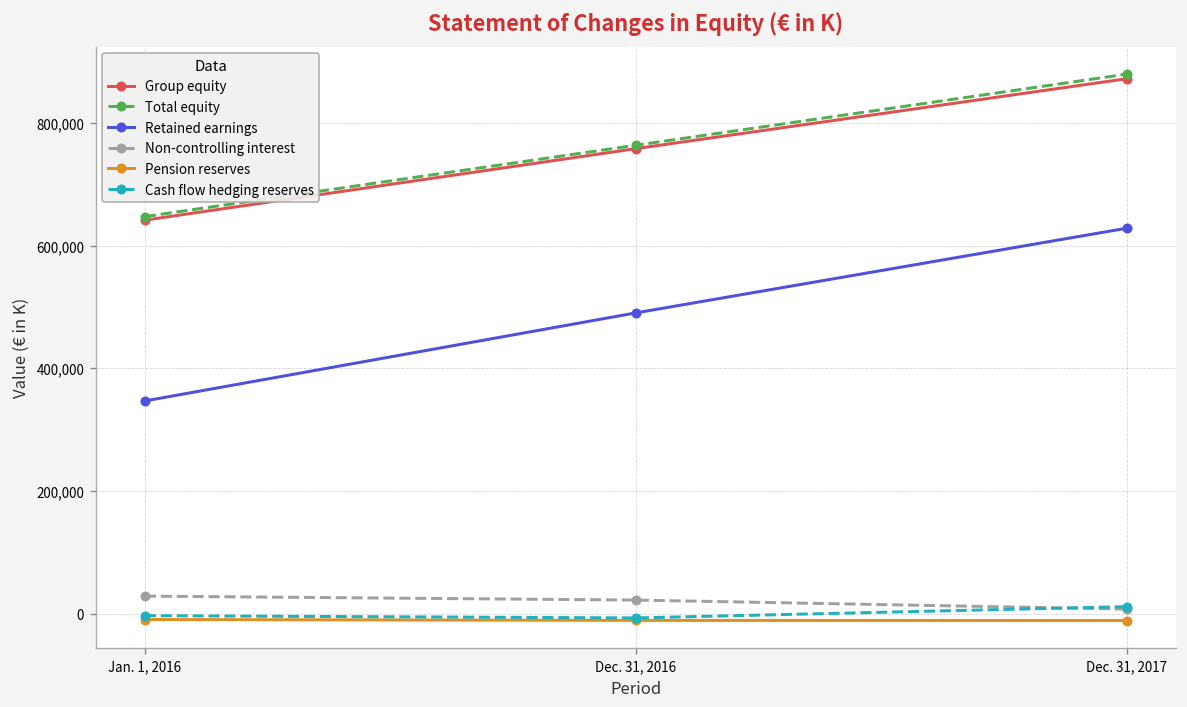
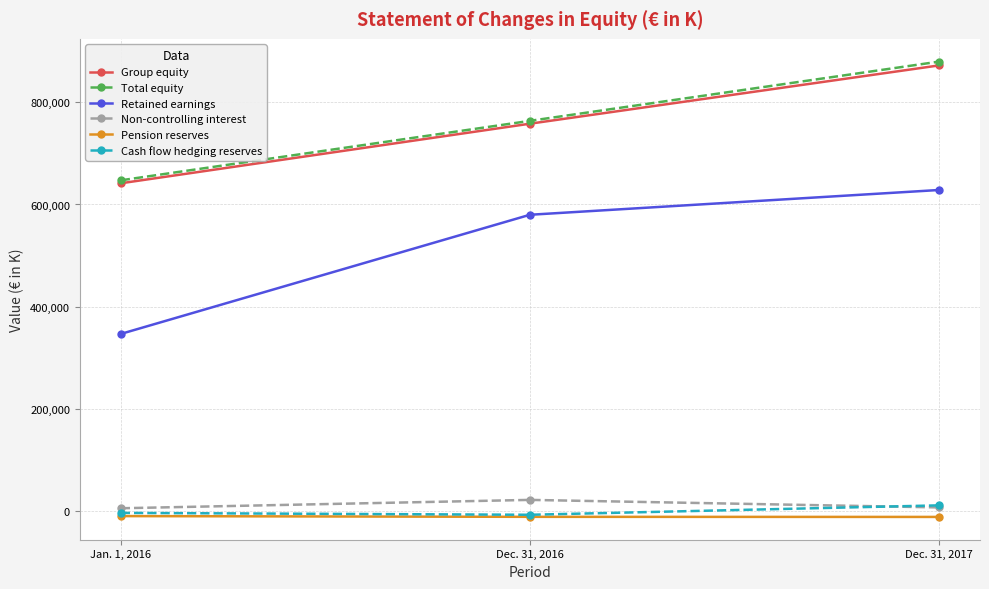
  {
    "Group equity": {
      "Jan. 1, 2016": "640,000",
      "Dec. 31, 2016": "760,000",
      "Dec. 31, 2017": "870,000"
    },
    "Total equity": {
      "Jan. 1, 2016": "650,000",
      "Dec. 31, 2016": "760,000",
      "Dec. 31, 2017": "880,000"
    },
    "Retained earnings": {
      "Jan. 1, 2016": "350,000",
-     "Dec. 31, 2016": "490,000",
+     "Dec. 31, 2016": "580,000",
      "Dec. 31, 2017": "630,000"
    },
    "Non-controlling interest": {
-     "Jan. 1, 2016": "30,000",
+     "Jan. 1, 2016": "10,000",
      "Dec. 31, 2016": "20,000"
    },
    "Pension reserves": {
      "Jan. 1, 2016": "-10,000",
      "Dec. 31, 2017": "-10,000"
    },
    "Cash flow hedging reserves": {
      "Jan. 1, 2016": "0"
    }
  }
